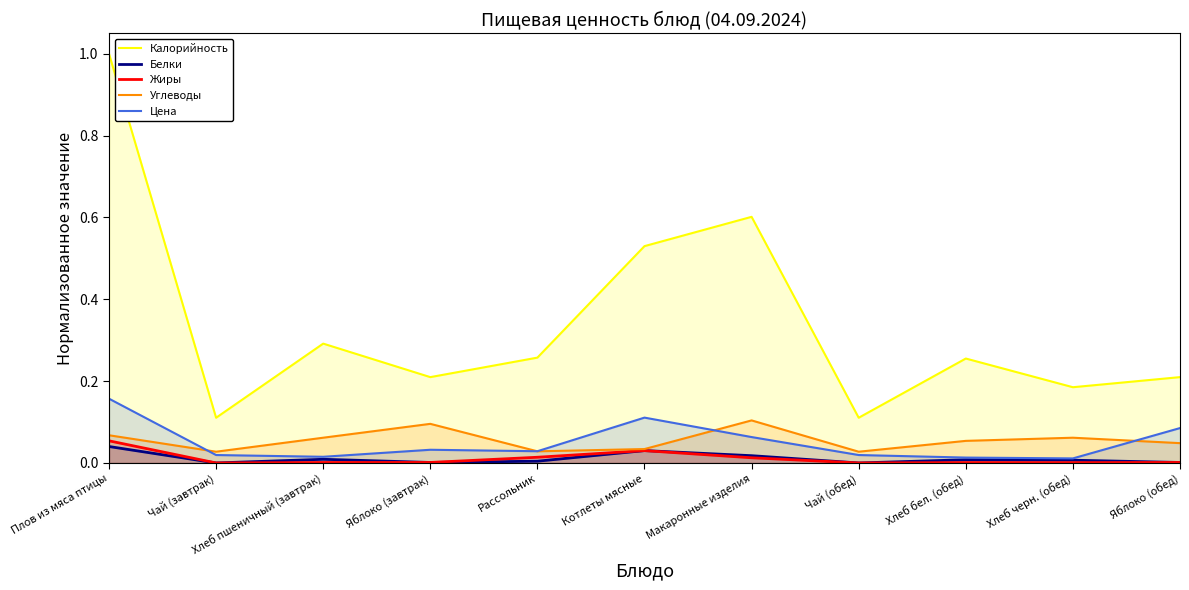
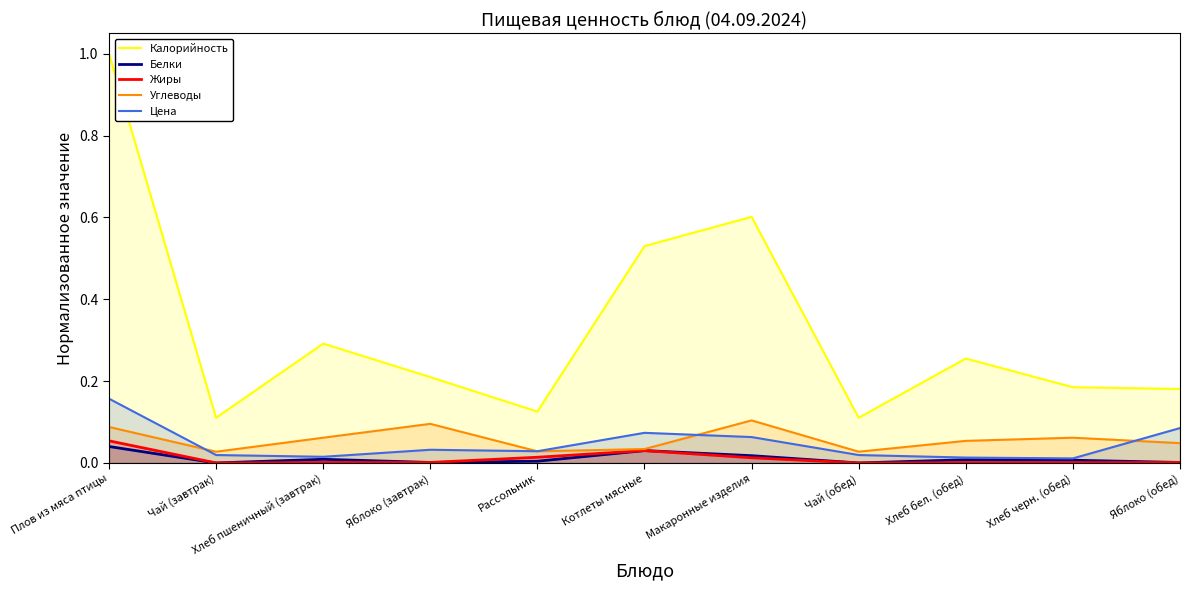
  {
    "Калорийность": {
      "Плов из мяса птицы": 1.00,
      "Чай (завтрак)": 0.11,
      "Хлеб пшеничный (завтрак)": 0.29,
      "Яблоко (завтрак)": 0.21,
-     "Рассольник": 0.26,
+     "Рассольник": 0.13,
      "Котлеты мясные": 0.53,
      "Макаронные изделия": 0.60,
      "Чай (обед)": 0.11,
      "Хлеб бел. (обед)": 0.26,
      "Хлеб черн. (обед)": 0.19,
-     "Яблоко (обед)": 0.21
+     "Яблоко (обед)": 0.18
    },
    "Белки": {
      "Плов из мяса птицы": 0.04,
      "Рассольник": 0.00
    },
    "Жиры": {
      "Плов из мяса птицы": 0.05,
      "Хлеб пшеничный (завтрак)": 0.00,
      "Рассольник": 0.01,
      "Хлеб бел. (обед)": 0.00
    },
    "Углеводы": {
-     "Плов из мяса птицы": 0.07,
+     "Плов из мяса птицы": 0.09,
      "Чай (завтрак)": 0.03,
      "Хлеб пшеничный (завтрак)": 0.06,
      "Яблоко (завтрак)": 0.10,
      "Макаронные изделия": 0.10,
      "Чай (обед)": 0.03,
      "Хлеб бел. (обед)": 0.05,
      "Хлеб черн. (обед)": 0.06,
      "Яблоко (обед)": 0.05
    },
    "Цена": {
      "Плов из мяса птицы": 0.16,
      "Чай (завтрак)": 0.02,
      "Яблоко (завтрак)": 0.03,
-     "Котлеты мясные": 0.11,
+     "Котлеты мясные": 0.07,
      "Макаронные изделия": 0.06,
      "Чай (обед)": 0.02,
      "Яблоко (обед)": 0.09
    }
  }
